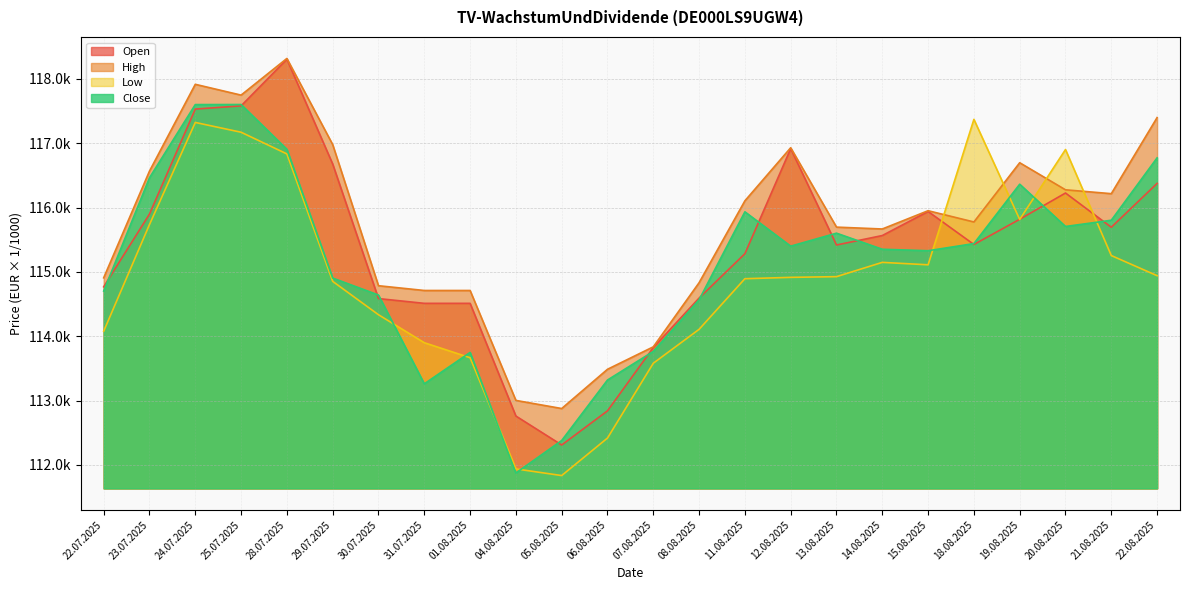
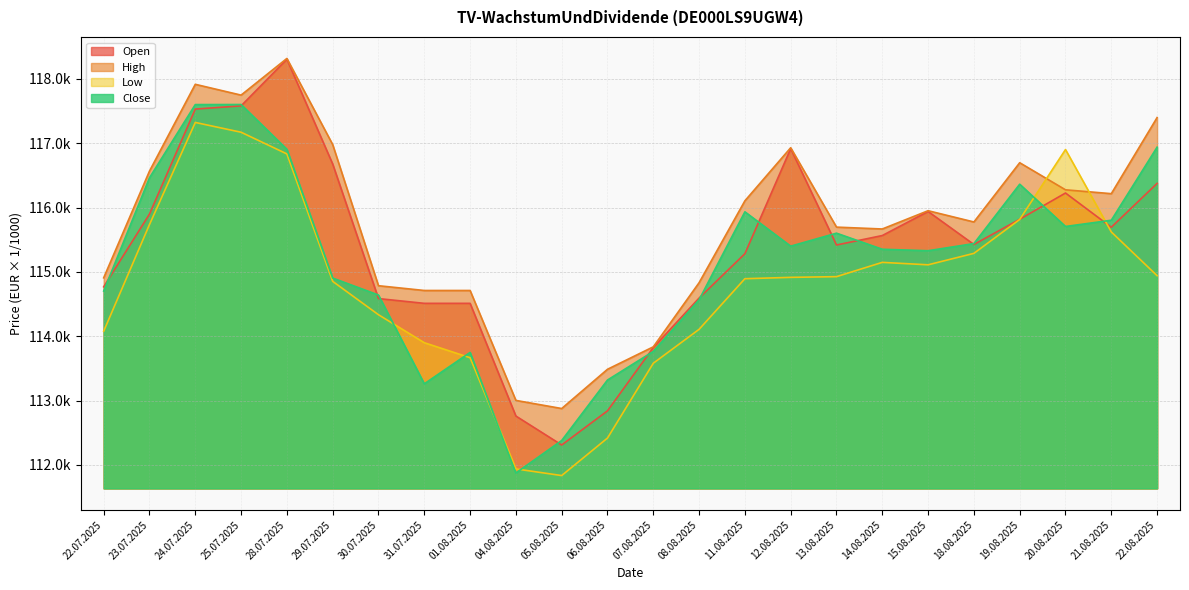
  {
    "Low": {
      "22.07.2025": 114100,
      "23.07.2025": 115700,
      "24.07.2025": 117300,
      "25.07.2025": 117200,
      "28.07.2025": 116800,
      "29.07.2025": 114900,
      "30.07.2025": 114300,
      "31.07.2025": 113900,
      "01.08.2025": 113700,
      "04.08.2025": 111900,
      "05.08.2025": 111800,
      "06.08.2025": 112400,
      "07.08.2025": 113600,
      "08.08.2025": 114100,
      "11.08.2025": 114900,
      "12.08.2025": 114900,
      "13.08.2025": 114900,
      "14.08.2025": 115100,
      "15.08.2025": 115100,
-     "18.08.2025": 117400,
+     "18.08.2025": 115300,
      "20.08.2025": 116900,
-     "21.08.2025": 115300,
+     "21.08.2025": 115600,
      "22.08.2025": 114900
    },
    "Close": {
      "22.07.2025": 114700,
      "23.07.2025": 116500,
      "24.07.2025": 117600,
      "28.07.2025": 116900,
      "29.07.2025": 114900,
      "30.07.2025": 114600,
      "31.07.2025": 113300,
      "01.08.2025": 113700,
      "04.08.2025": 111900,
      "05.08.2025": 112400,
      "06.08.2025": 113300,
      "07.08.2025": 113800,
      "11.08.2025": 115900,
      "12.08.2025": 115400,
      "13.08.2025": 115600,
      "14.08.2025": 115400,
      "15.08.2025": 115300,
      "19.08.2025": 116400,
      "20.08.2025": 115700,
      "21.08.2025": 115800,
-     "22.08.2025": 116800
+     "22.08.2025": 116900
    }
  }
